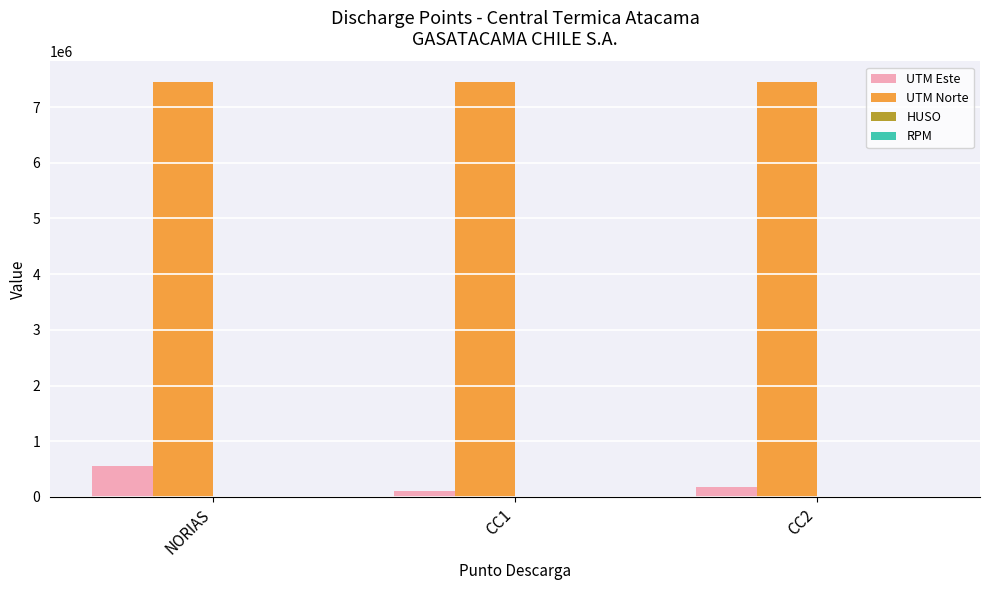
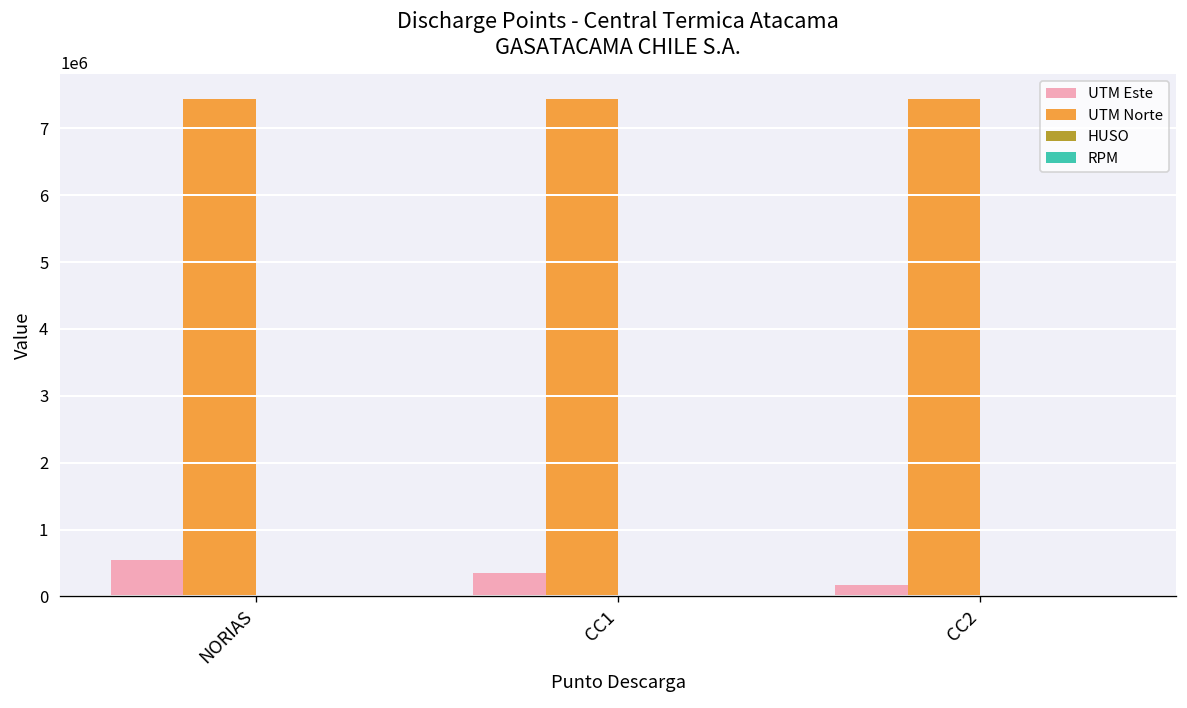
  {
    "UTM Este": {
      "NORIAS": 500000,
-     "CC1": 100000,
+     "CC1": 400000,
      "CC2": 200000
    },
    "UTM Norte": {
      "NORIAS": 7400000,
      "CC1": 7400000,
      "CC2": 7400000
    }
  }
